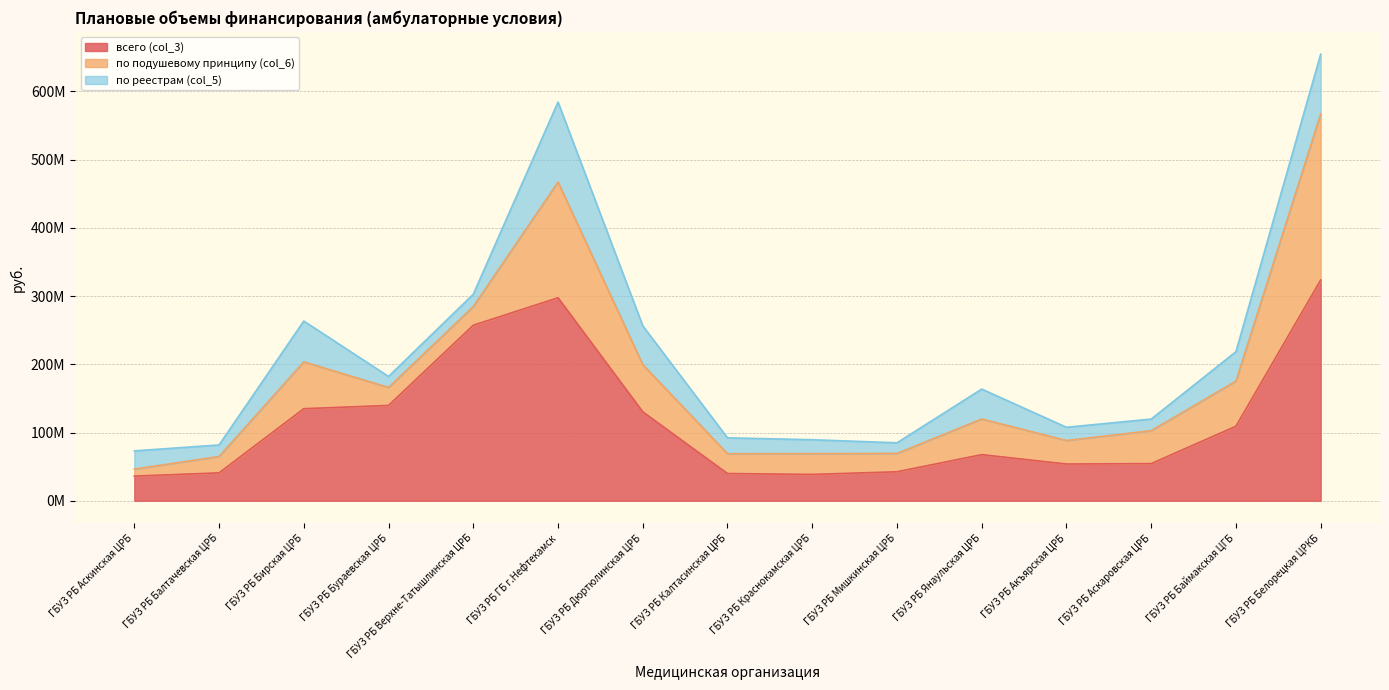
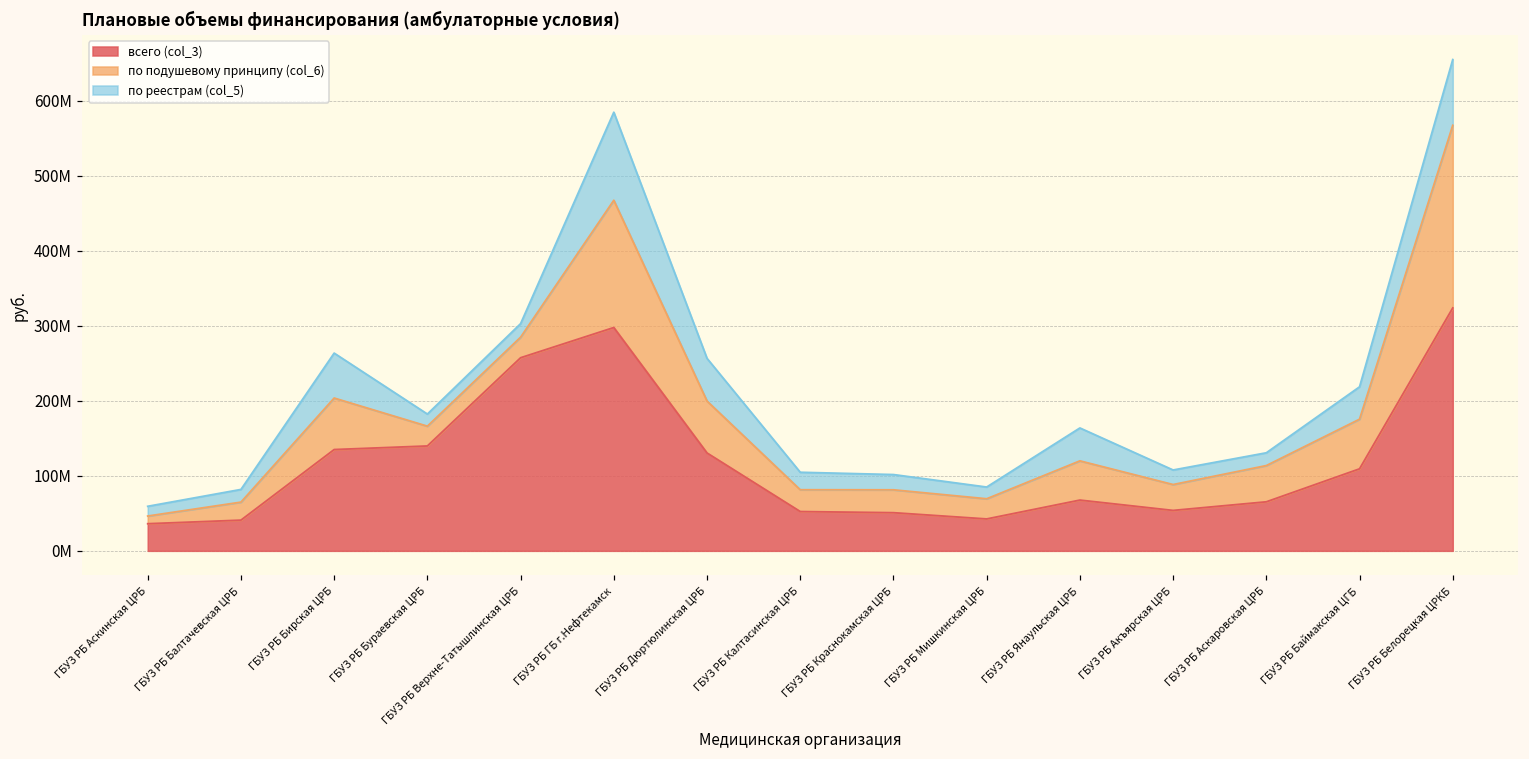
  {
    "всего (col_3)": {
      "ГБУЗ РБ Аскинская ЦРБ": 40000000,
      "ГБУЗ РБ Балтачевская ЦРБ": 40000000,
      "ГБУЗ РБ Бирская ЦРБ": 130000000,
      "ГБУЗ РБ Бураевская ЦРБ": 140000000,
      "ГБУЗ РБ Верхне-Татышлинская ЦРБ": 260000000,
      "ГБУЗ РБ ГБ г.Нефтекамск": 300000000,
      "ГБУЗ РБ Дюртюлинская ЦРБ": 130000000,
-     "ГБУЗ РБ Калтасинская ЦРБ": 40000000,
-     "ГБУЗ РБ Краснокамская ЦРБ": 40000000,
+     "ГБУЗ РБ Калтасинская ЦРБ": 50000000,
+     "ГБУЗ РБ Краснокамская ЦРБ": 50000000,
      "ГБУЗ РБ Мишкинская ЦРБ": 40000000,
      "ГБУЗ РБ Янаульская ЦРБ": 70000000,
      "ГБУЗ РБ Акъярская ЦРБ": 50000000,
-     "ГБУЗ РБ Аскаровская ЦРБ": 50000000,
+     "ГБУЗ РБ Аскаровская ЦРБ": 70000000,
      "ГБУЗ РБ Баймакская ЦГБ": 110000000,
      "ГБУЗ РБ Белорецкая ЦРКБ": 320000000
    },
    "по подушевому принципу (col_6)": {
      "ГБУЗ РБ Аскинская ЦРБ": 10000000,
      "ГБУЗ РБ Балтачевская ЦРБ": 20000000,
      "ГБУЗ РБ Бирская ЦРБ": 70000000,
      "ГБУЗ РБ Бураевская ЦРБ": 30000000,
      "ГБУЗ РБ Верхне-Татышлинская ЦРБ": 30000000,
      "ГБУЗ РБ ГБ г.Нефтекамск": 170000000,
      "ГБУЗ РБ Дюртюлинская ЦРБ": 70000000,
      "ГБУЗ РБ Калтасинская ЦРБ": 30000000,
      "ГБУЗ РБ Краснокамская ЦРБ": 30000000,
      "ГБУЗ РБ Мишкинская ЦРБ": 30000000,
      "ГБУЗ РБ Янаульская ЦРБ": 50000000,
      "ГБУЗ РБ Акъярская ЦРБ": 30000000,
      "ГБУЗ РБ Аскаровская ЦРБ": 50000000,
      "ГБУЗ РБ Баймакская ЦГБ": 70000000,
      "ГБУЗ РБ Белорецкая ЦРКБ": 240000000
    },
    "по реестрам (col_5)": {
-     "ГБУЗ РБ Аскинская ЦРБ": 30000000,
+     "ГБУЗ РБ Аскинская ЦРБ": 10000000,
      "ГБУЗ РБ Балтачевская ЦРБ": 20000000,
      "ГБУЗ РБ Бирская ЦРБ": 60000000,
      "ГБУЗ РБ Бураевская ЦРБ": 20000000,
      "ГБУЗ РБ Верхне-Татышлинская ЦРБ": 20000000,
      "ГБУЗ РБ ГБ г.Нефтекамск": 120000000,
      "ГБУЗ РБ Дюртюлинская ЦРБ": 60000000,
      "ГБУЗ РБ Калтасинская ЦРБ": 20000000,
      "ГБУЗ РБ Краснокамская ЦРБ": 20000000,
      "ГБУЗ РБ Мишкинская ЦРБ": 20000000,
      "ГБУЗ РБ Янаульская ЦРБ": 40000000,
      "ГБУЗ РБ Акъярская ЦРБ": 20000000,
      "ГБУЗ РБ Аскаровская ЦРБ": 20000000,
      "ГБУЗ РБ Баймакская ЦГБ": 40000000,
      "ГБУЗ РБ Белорецкая ЦРКБ": 90000000
    }
  }
